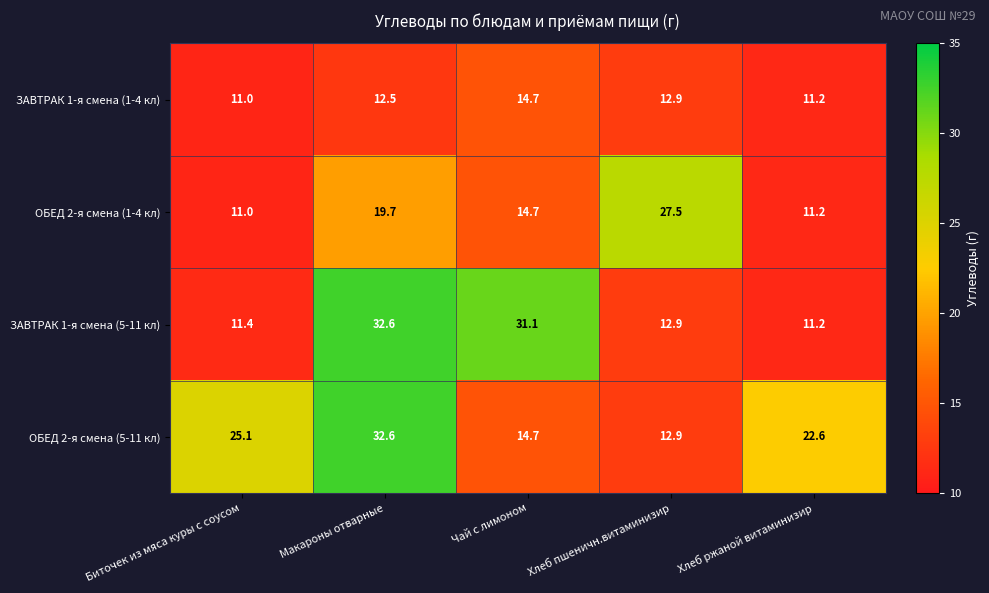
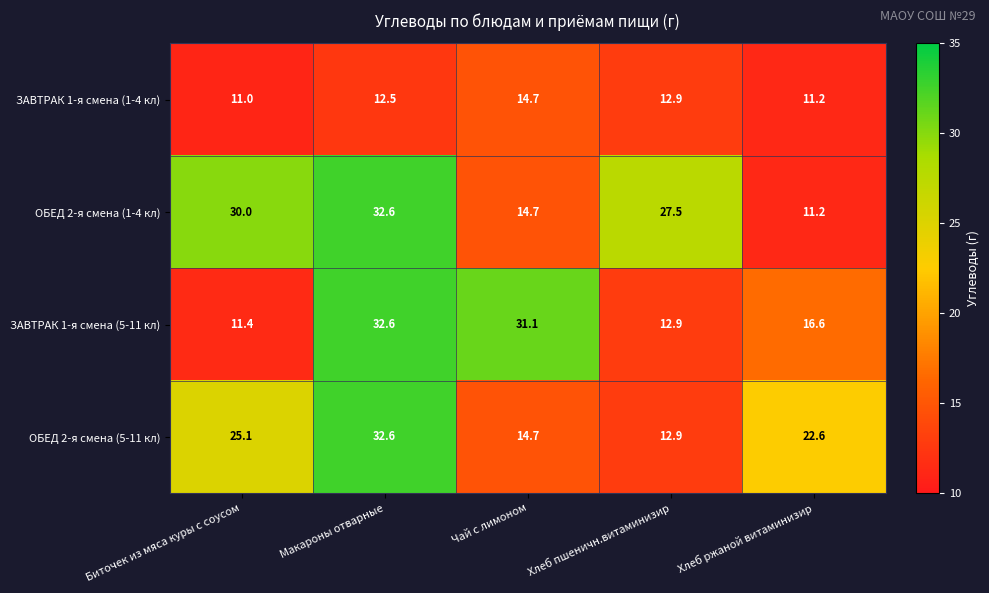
  {
    "ЗАВТРАК 1-я смена (1-4 кл)": {
      "Биточек из мяса куры с соусом": 11.0,
      "Макароны отварные": 12.5,
      "Чай с лимоном": 14.7,
      "Хлеб пшеничн.витаминизир": 12.9,
      "Хлеб ржаной витаминизир": 11.2
    },
    "ОБЕД 2-я смена (1-4 кл)": {
-     "Биточек из мяса куры с соусом": 11.0,
-     "Макароны отварные": 19.7,
+     "Биточек из мяса куры с соусом": 30.0,
+     "Макароны отварные": 32.6,
      "Чай с лимоном": 14.7,
      "Хлеб пшеничн.витаминизир": 27.5,
      "Хлеб ржаной витаминизир": 11.2
    },
    "ЗАВТРАК 1-я смена (5-11 кл)": {
      "Биточек из мяса куры с соусом": 11.4,
      "Макароны отварные": 32.6,
      "Чай с лимоном": 31.1,
      "Хлеб пшеничн.витаминизир": 12.9,
-     "Хлеб ржаной витаминизир": 11.2
+     "Хлеб ржаной витаминизир": 16.6
    },
    "ОБЕД 2-я смена (5-11 кл)": {
      "Биточек из мяса куры с соусом": 25.1,
      "Макароны отварные": 32.6,
      "Чай с лимоном": 14.7,
      "Хлеб пшеничн.витаминизир": 12.9,
      "Хлеб ржаной витаминизир": 22.6
    }
  }
